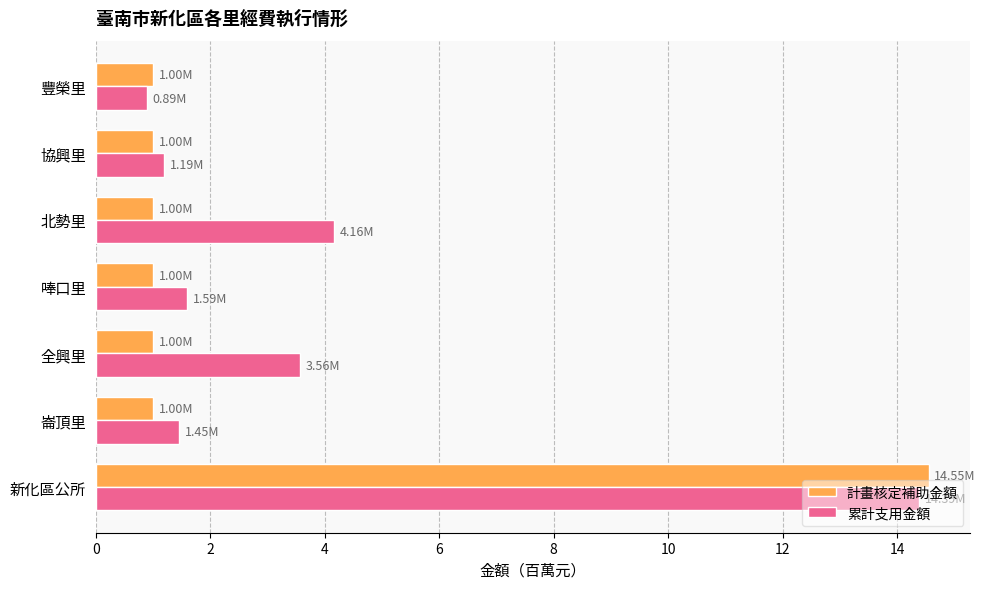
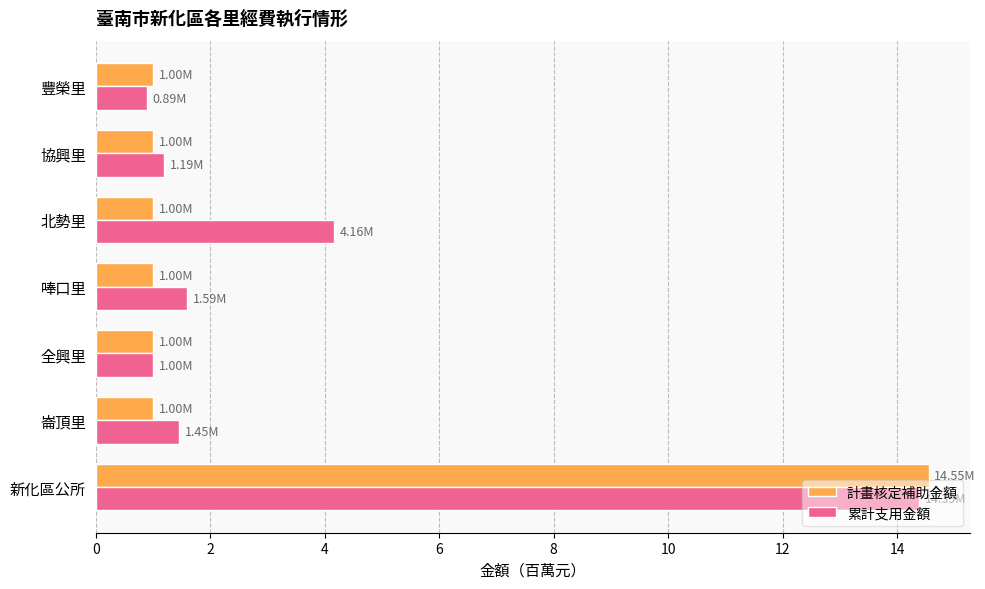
  {
    "計畫核定補助金額": {
      "豐榮里": "1.00M",
      "協興里": "1.00M",
      "北勢里": "1.00M",
      "唪口里": "1.00M",
      "全興里": "1.00M",
      "崙頂里": "1.00M"
    },
    "累計支用金額": {
      "豐榮里": "0.89M",
      "協興里": "1.19M",
      "北勢里": "4.16M",
      "唪口里": "1.59M",
-     "全興里": "3.56M",
+     "全興里": "1.00M",
      "崙頂里": "1.45M"
    }
  }
